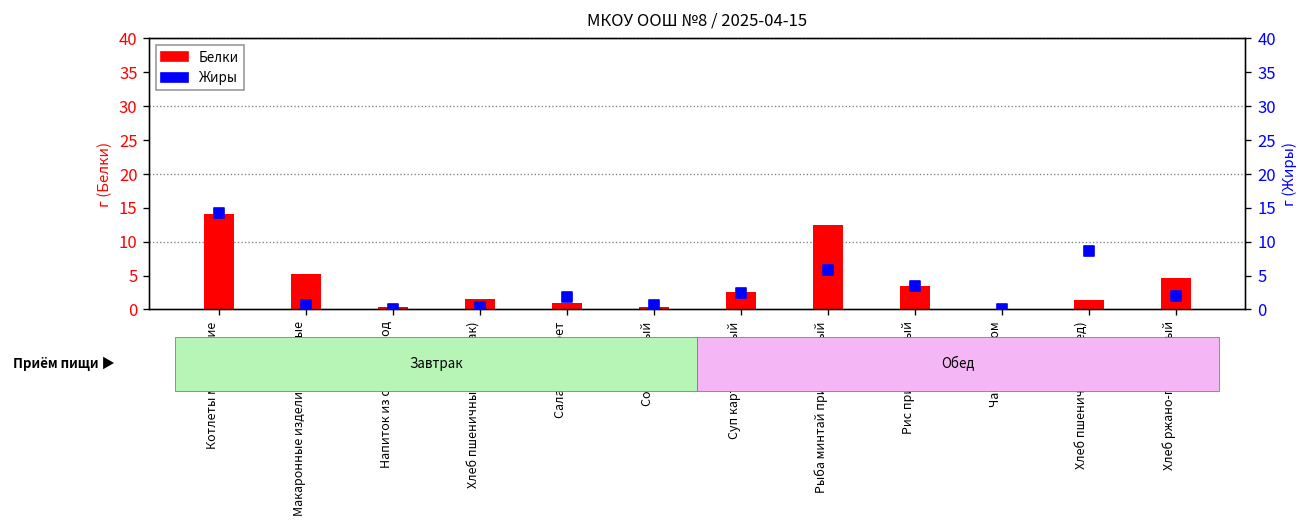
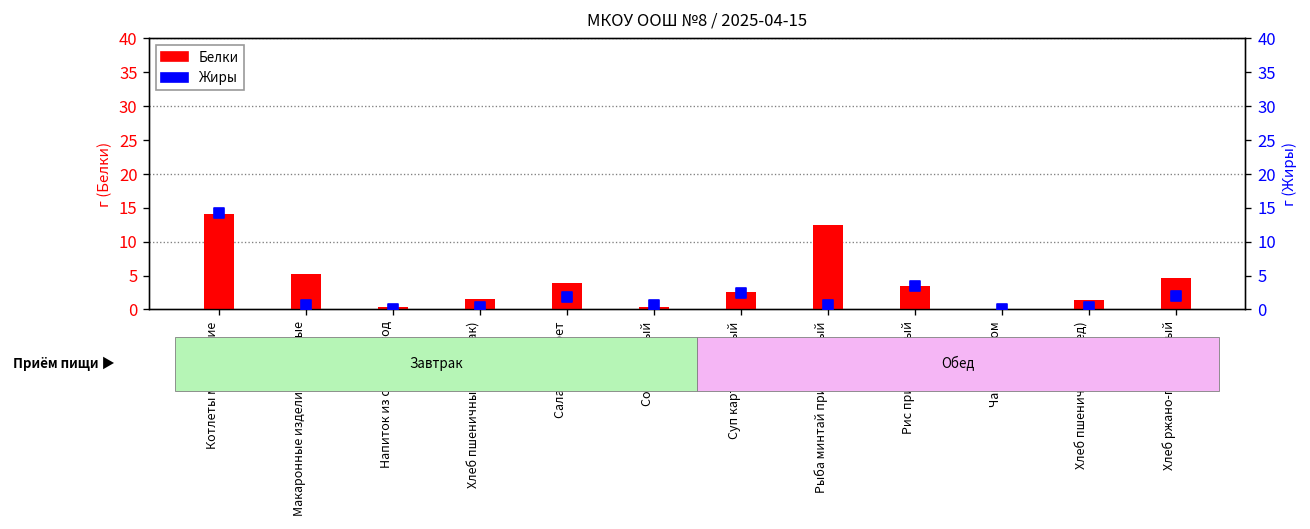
  {
    "Белки": {
      "Котлеты московские": 14,
      "Макаронные изделия отварные": 5,
      "Хлеб пшеничный (Завтрак)": 2,
-     "Салат Винегрет": 1,
+     "Салат Винегрет": 4,
      "Суп картофельный": 3,
      "Рыба минтай припущенный": 12,
      "Рис припущенный": 4,
      "Хлеб пшеничный (Обед)": 1,
      "Хлеб ржано-пшеничный": 5
    },
    "Жиры": {
-     "Рыба минтай припущенный": 6,
-     "Хлеб пшеничный (Обед)": 9
+     "Рыба минтай припущенный": 1,
+     "Хлеб пшеничный (Обед)": 0
    }
  }
